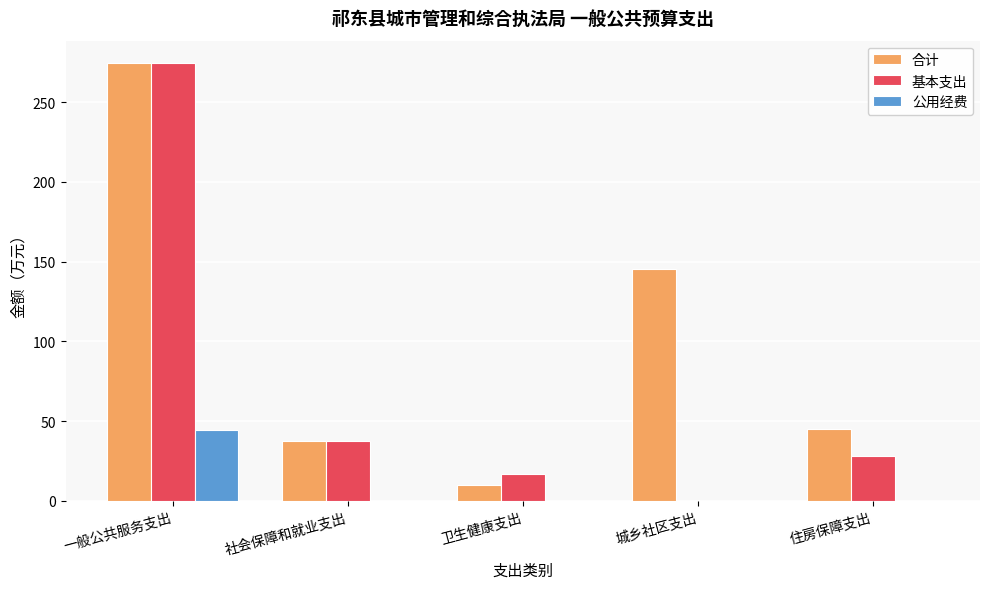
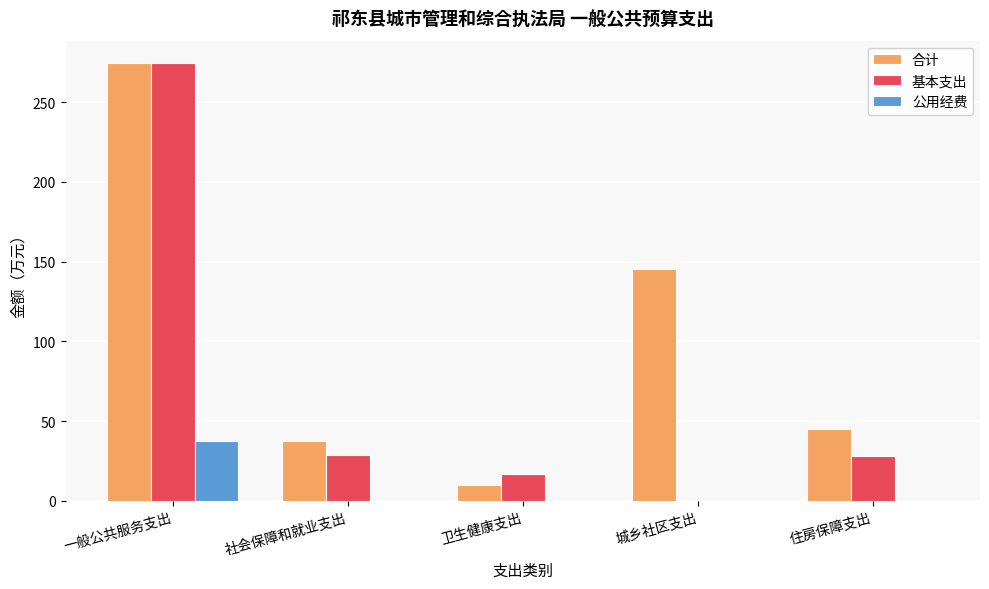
  {
    "合计": {
      "一般公共服务支出": 275,
      "社会保障和就业支出": 38,
      "卫生健康支出": 10,
      "城乡社区支出": 145,
      "住房保障支出": 45
    },
    "基本支出": {
      "一般公共服务支出": 275,
-     "社会保障和就业支出": 38,
+     "社会保障和就业支出": 29,
      "卫生健康支出": 17,
      "城乡社区支出": 0,
      "住房保障支出": 28
    },
    "公用经费": {
-     "一般公共服务支出": 44,
+     "一般公共服务支出": 37,
      "社会保障和就业支出": 0,
      "卫生健康支出": 0,
      "城乡社区支出": 0,
      "住房保障支出": 0
    }
  }
